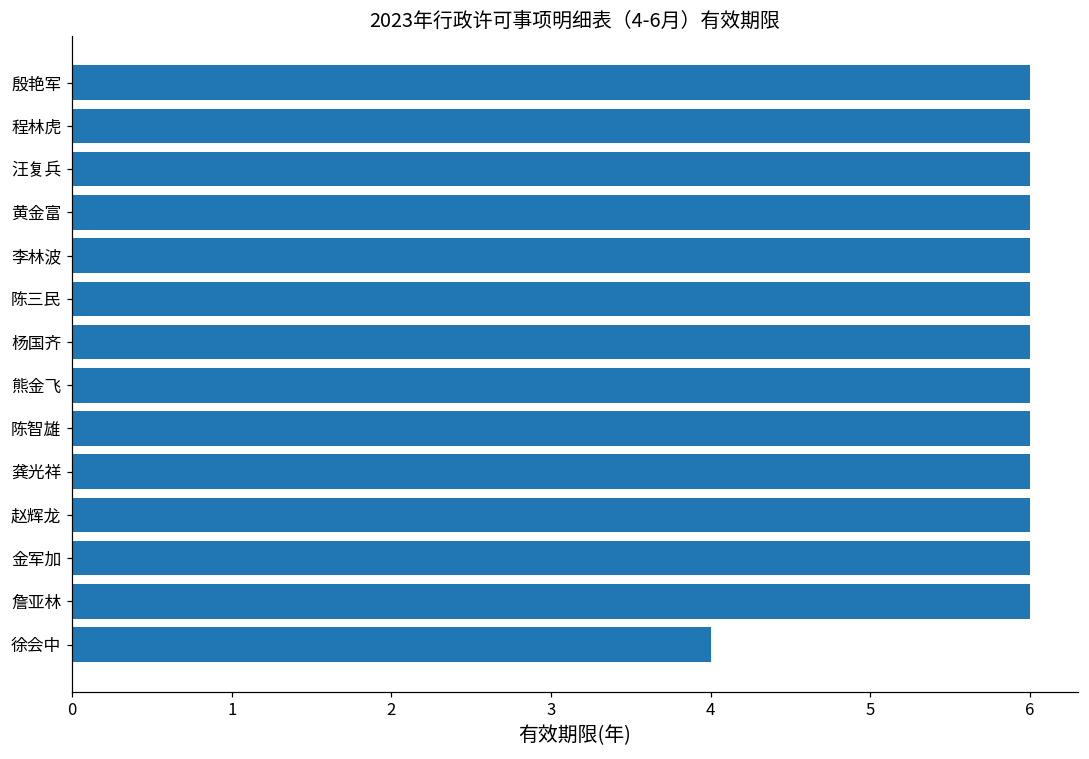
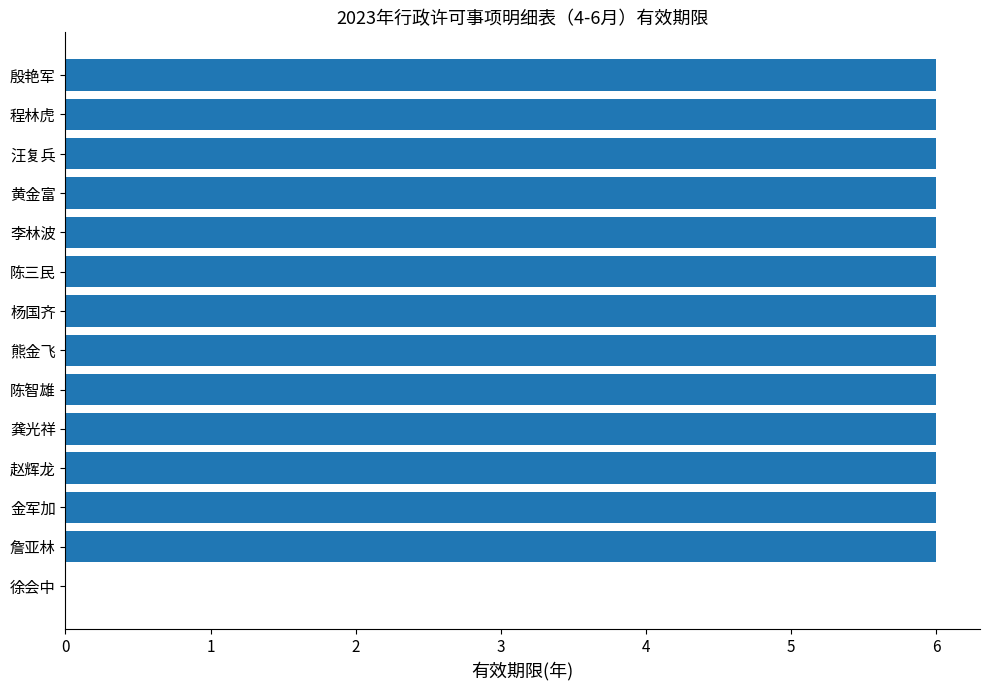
  {
    "殷艳军": 6,
    "程林虎": 6,
    "汪复兵": 6,
    "黄金富": 6,
    "李林波": 6,
    "陈三民": 6,
    "杨国齐": 6,
    "熊金飞": 6,
    "陈智雄": 6,
    "龚光祥": 6,
    "赵辉龙": 6,
    "金军加": 6,
    "詹亚林": 6,
-   "徐会中": 4
+   "徐会中": 0
  }
